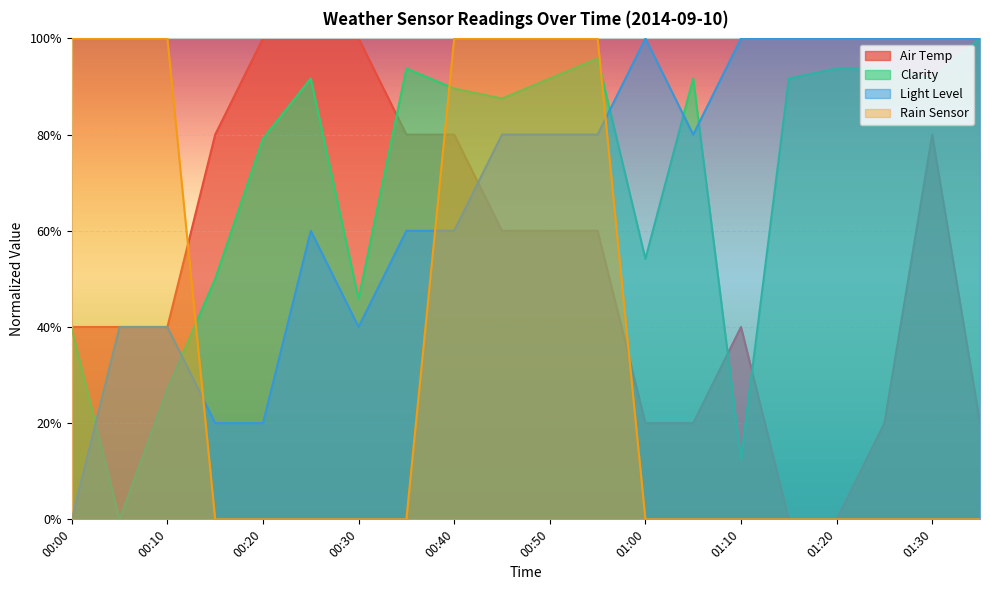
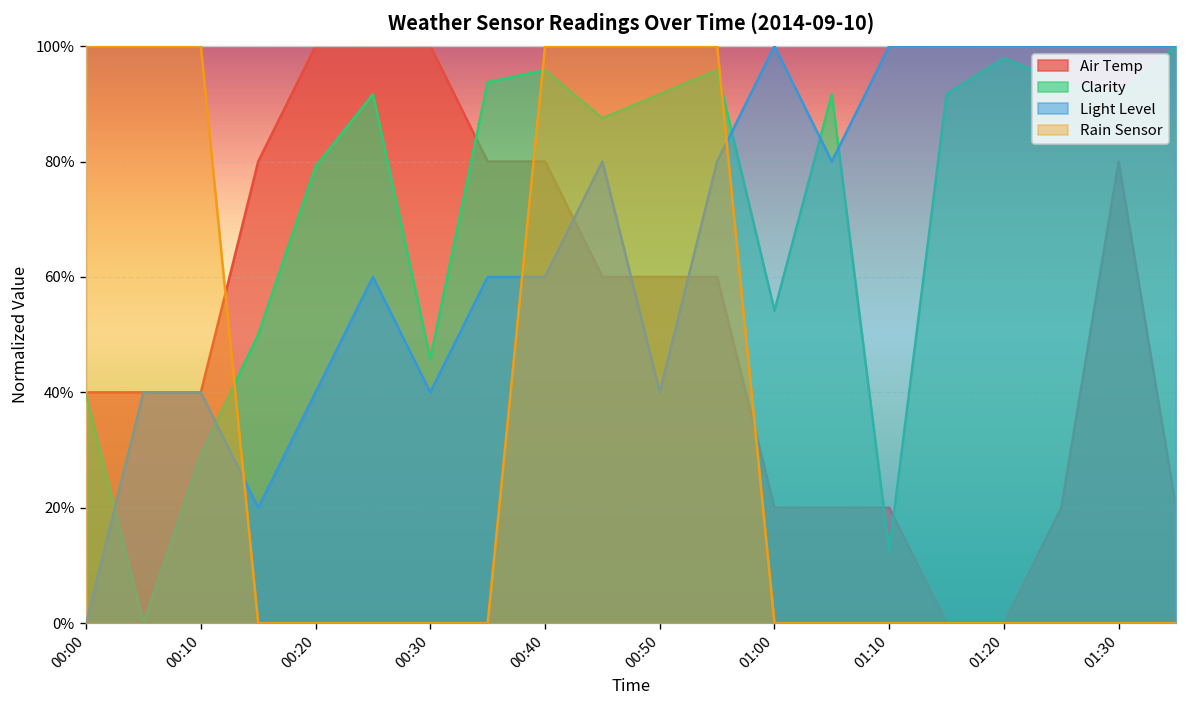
  {
    "Air Temp": {
      "00:20": "100%",
      "00:30": "100%",
      "00:40": "80%",
      "00:50": "60%",
      "01:00": "20%",
-     "01:10": "40%",
+     "01:10": "20%",
      "01:30": "80%"
    },
    "Clarity": {
-     "00:10": "27%",
+     "00:10": "29%",
      "00:20": "79%",
      "00:30": "46%",
-     "00:40": "90%",
+     "00:40": "96%",
      "00:50": "92%",
      "01:00": "54%",
      "01:10": "12%",
-     "01:20": "94%"
+     "01:20": "98%"
    },
    "Light Level": {
      "00:00": "0%",
-     "00:20": "20%",
+     "00:20": "40%",
      "00:30": "40%",
      "00:40": "60%",
-     "00:50": "80%",
+     "00:50": "40%",
      "01:00": "100%",
      "01:10": "100%",
      "01:20": "100%",
      "01:30": "100%"
    },
    "Rain Sensor": {
      "00:00": "100%",
      "00:10": "100%",
      "00:20": "0%",
      "00:30": "0%",
      "00:40": "100%",
      "00:50": "100%",
      "01:00": "0%",
      "01:10": "0%",
      "01:30": "0%"
    }
  }
